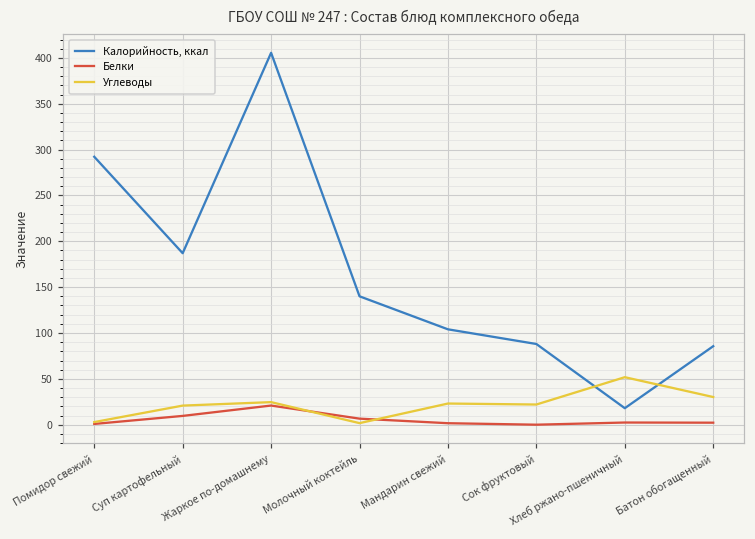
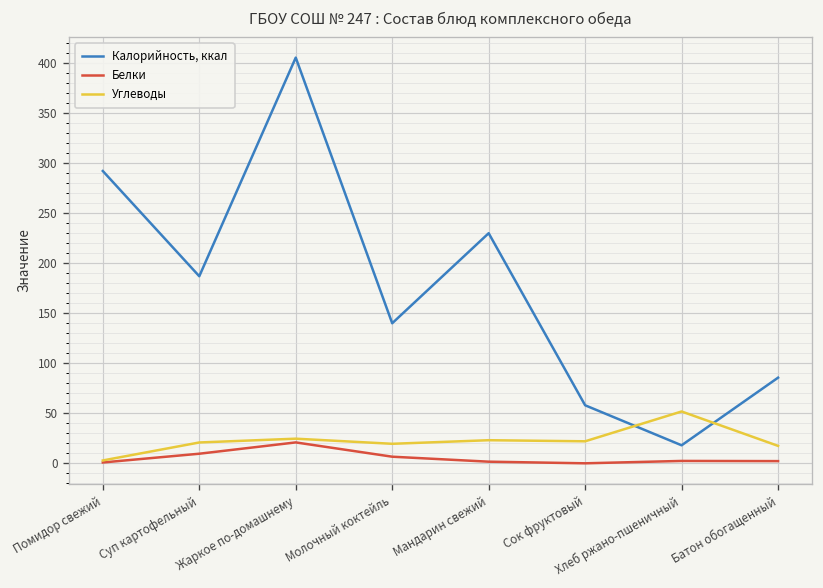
  {
    "Калорийность, ккал": {
      "Помидор свежий": 290,
      "Суп картофельный": 190,
      "Жаркое по-домашнему": 410,
      "Молочный коктейль": 140,
-     "Мандарин свежий": 100,
-     "Сок фруктовый": 90,
+     "Мандарин свежий": 230,
+     "Сок фруктовый": 60,
      "Хлеб ржано-пшеничный": 20,
      "Батон обогащенный": 90
    },
    "Белки": {
      "Суп картофельный": 10,
      "Жаркое по-домашнему": 20,
      "Молочный коктейль": 10,
      "Мандарин свежий": 0,
      "Сок фруктовый": 0,
      "Хлеб ржано-пшеничный": 0,
      "Батон обогащенный": 0
    },
    "Углеводы": {
      "Суп картофельный": 20,
      "Жаркое по-домашнему": 20,
-     "Молочный коктейль": 0,
+     "Молочный коктейль": 20,
      "Мандарин свежий": 20,
      "Сок фруктовый": 20,
      "Хлеб ржано-пшеничный": 50,
-     "Батон обогащенный": 30
+     "Батон обогащенный": 20
    }
  }
